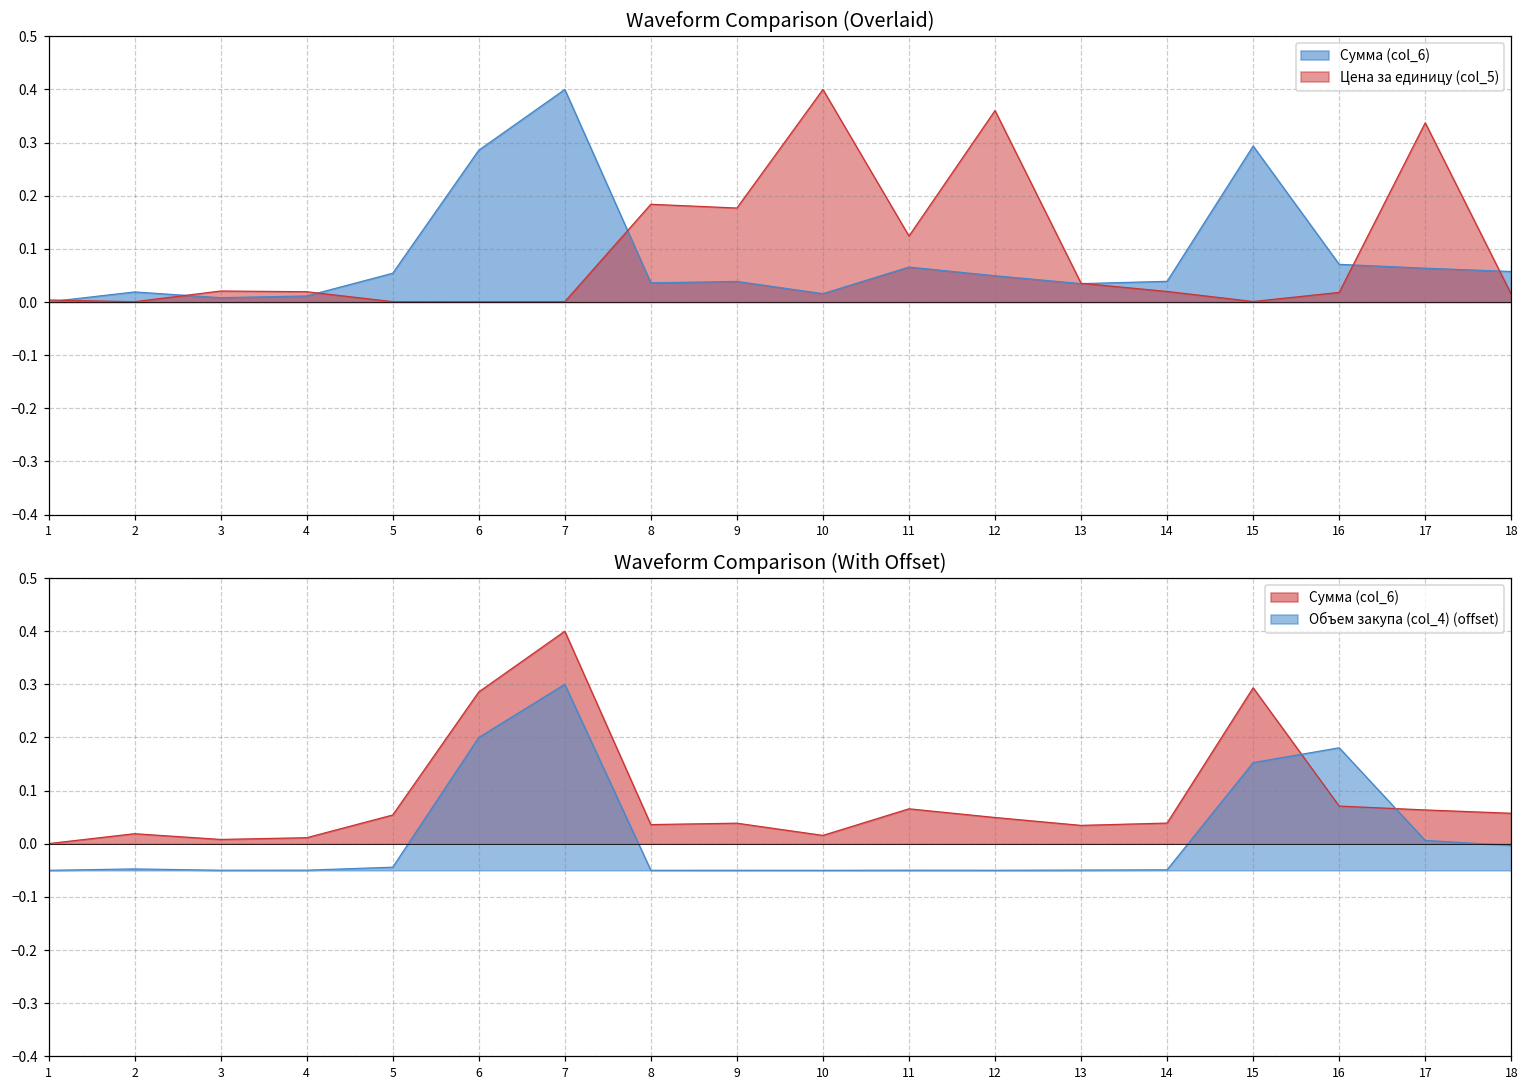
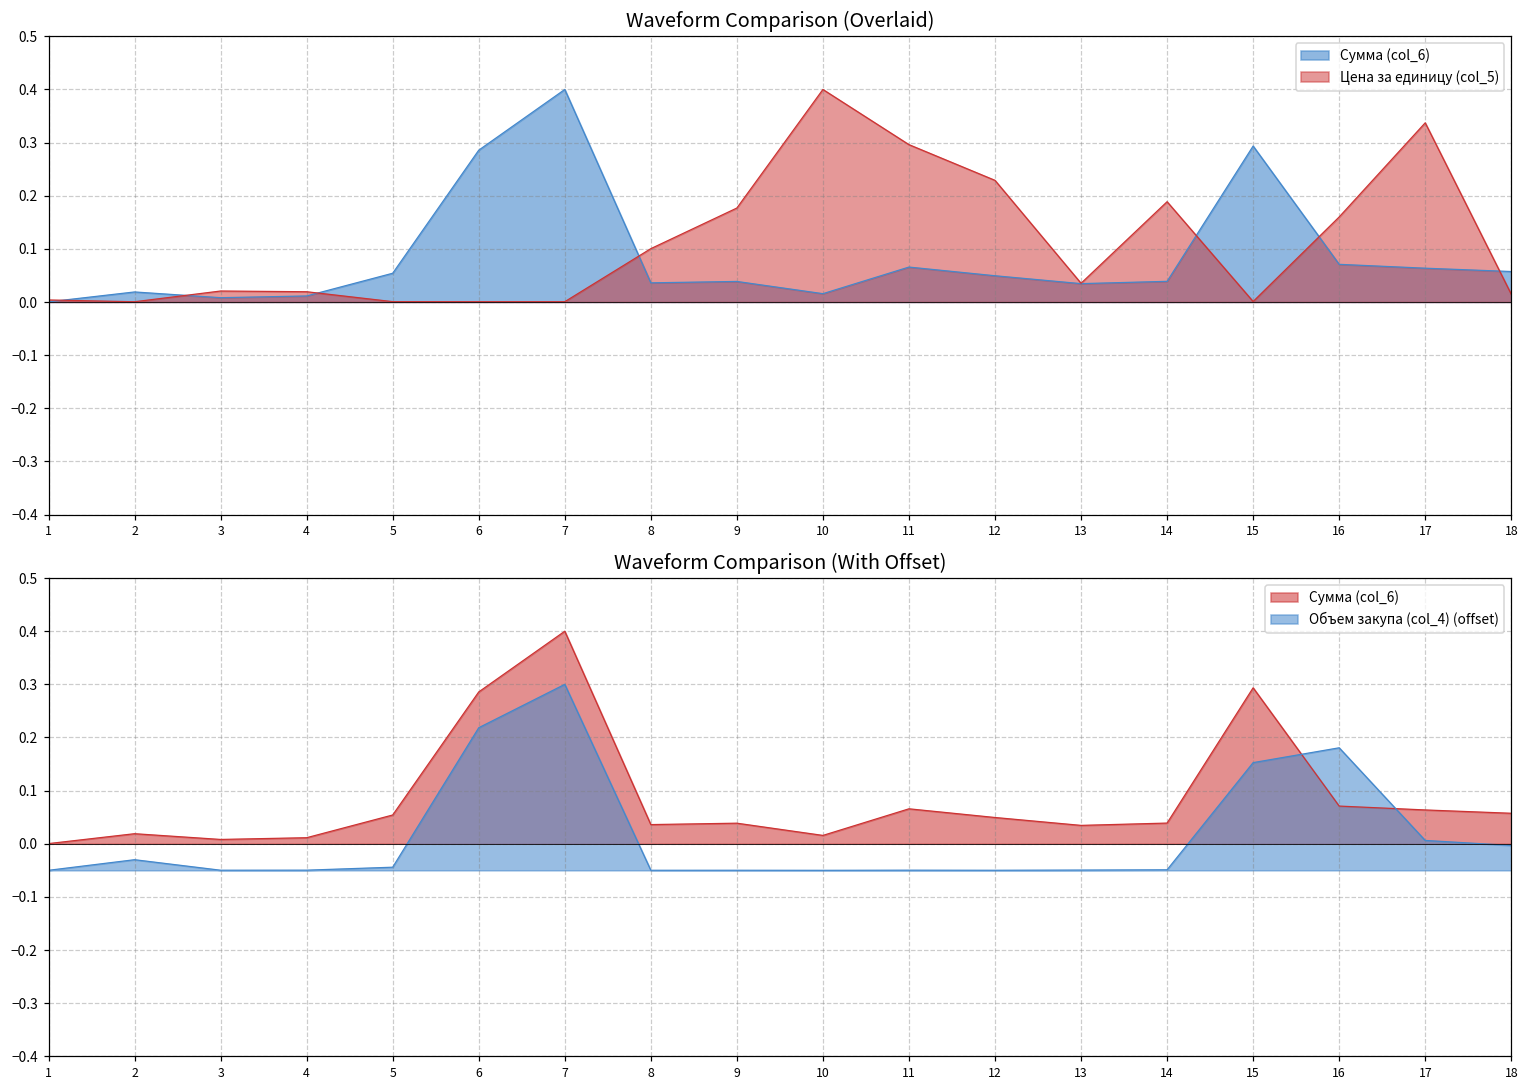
  {
    "Waveform Comparison (Overlaid)": {
      "Цена за единицу (col_5)": {
        "2": 0.00,
        "3": 0.02,
        "4": 0.02,
        "5": 0.00,
        "6": 0.00,
        "7": 0.00,
-       "8": 0.18,
+       "8": 0.10,
        "9": 0.18,
        "10": 0.40,
-       "11": 0.12,
-       "12": 0.36,
-       "14": 0.02,
+       "11": 0.30,
+       "12": 0.23,
+       "14": 0.19,
        "15": 0.00,
-       "16": 0.02,
+       "16": 0.16,
        "17": 0.34,
        "18": 0.01
      }
    },
    "Waveform Comparison (With Offset)": {
      "Сумма (col_6)": {
        "1": 0.00,
        "2": 0.02,
        "3": 0.01,
        "4": 0.01,
        "5": 0.05,
        "6": 0.29,
        "7": 0.40,
        "8": 0.04,
        "9": 0.04,
        "10": 0.02,
        "11": 0.07,
        "12": 0.05,
        "13": 0.03,
        "14": 0.04,
        "15": 0.29,
        "16": 0.07,
        "17": 0.06,
        "18": 0.06
      },
      "Объем закупа (col_4) (offset)": {
        "1": -0.05,
-       "2": -0.05,
+       "2": -0.03,
        "3": -0.05,
        "4": -0.05,
        "5": -0.04,
-       "6": 0.20,
+       "6": 0.22,
        "7": 0.30,
        "8": -0.05,
        "9": -0.05,
        "10": -0.05,
        "11": -0.05,
        "12": -0.05,
        "13": -0.05,
        "14": -0.05,
        "15": 0.15,
        "16": 0.18,
        "17": 0.01,
        "18": 0.00
      }
    }
  }
